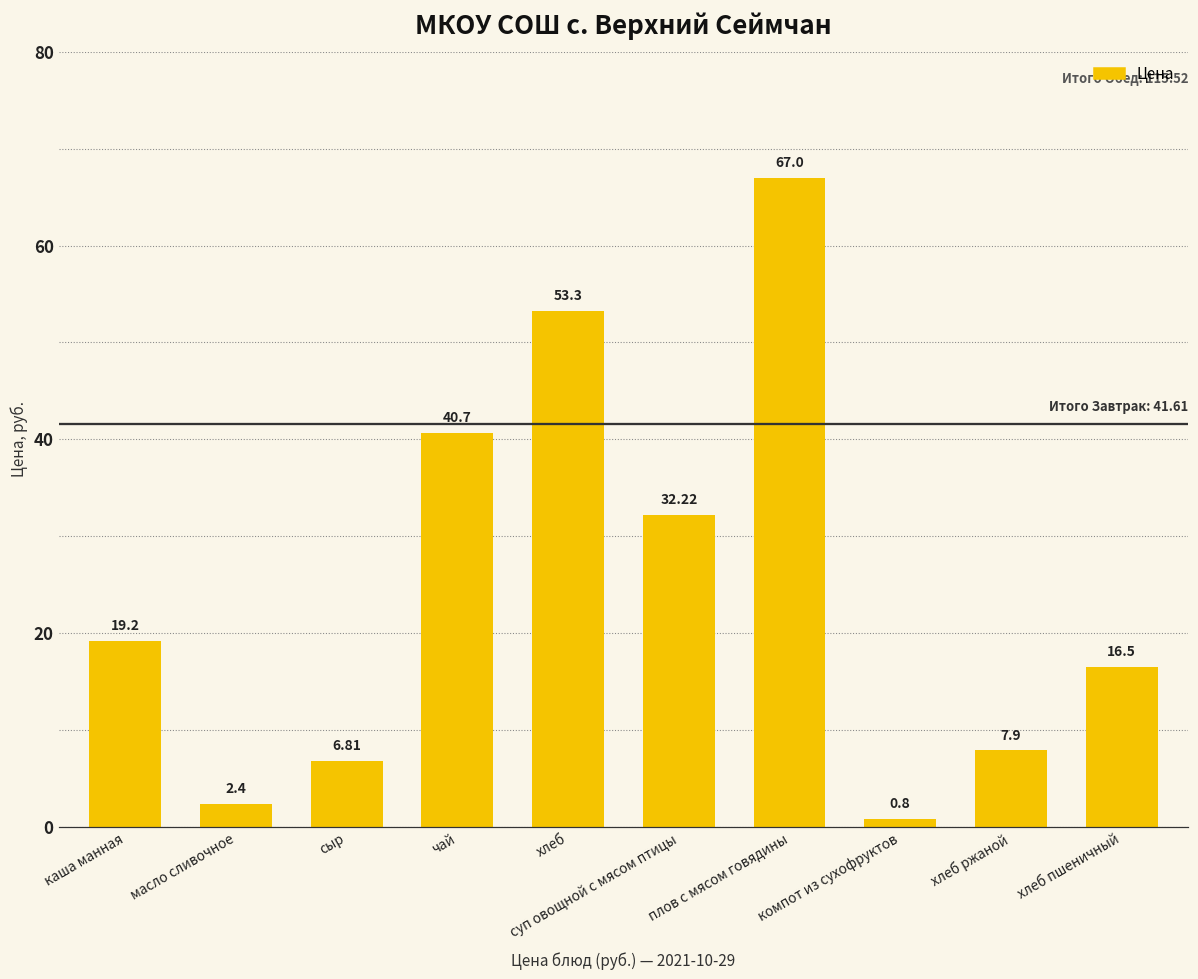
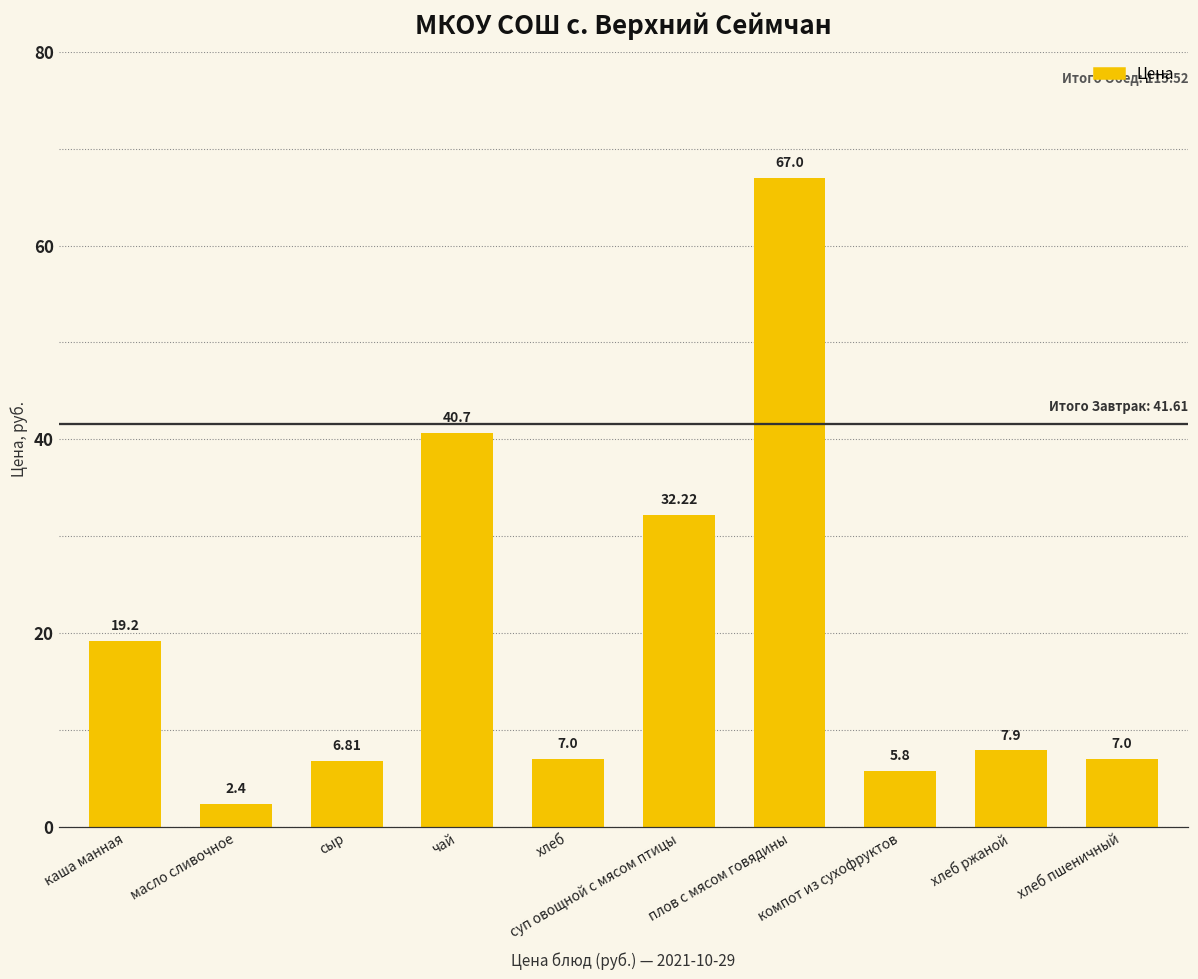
  {
    "каша манная": 19.2,
    "масло сливочное": 2.4,
    "сыр": 6.81,
    "чай": 40.7,
-   "хлеб": 53.3,
+   "хлеб": 7.0,
    "суп овощной с мясом птицы": 32.22,
    "плов с мясом говядины": 67.0,
-   "компот из сухофруктов": 0.8,
+   "компот из сухофруктов": 5.8,
    "хлеб ржаной": 7.9,
-   "хлеб пшеничный": 16.5
+   "хлеб пшеничный": 7.0
  }
